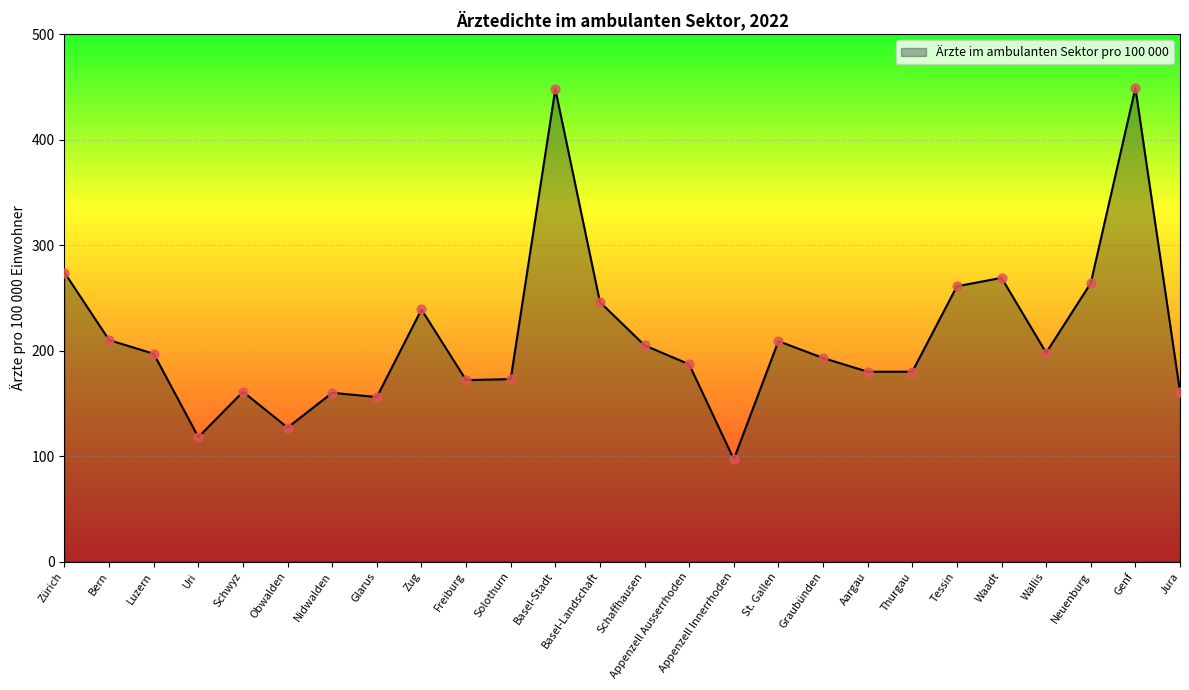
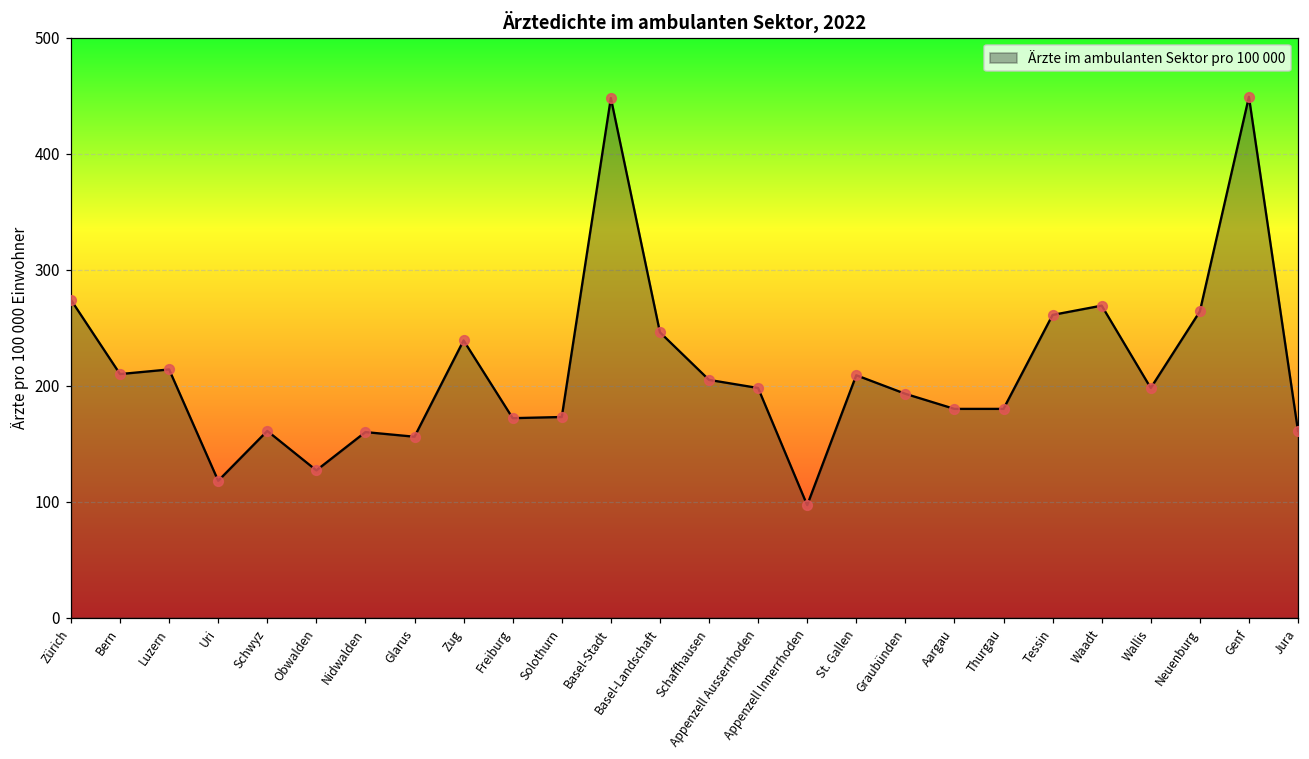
  {
    "Zürich": 274,
    "Bern": 210,
-   "Luzern": 197,
+   "Luzern": 214,
    "Uri": 118,
    "Schwyz": 161,
    "Obwalden": 127,
    "Nidwalden": 160,
    "Glarus": 156,
    "Zug": 239,
    "Freiburg": 172,
    "Solothurn": 173,
    "Basel-Stadt": 448,
    "Basel-Landschaft": 246,
    "Schaffhausen": 205,
-   "Appenzell Ausserrhoden": 187,
+   "Appenzell Ausserrhoden": 198,
    "Appenzell Innerrhoden": 97,
    "St. Gallen": 209,
    "Graubünden": 193,
    "Aargau": 180,
    "Thurgau": 180,
    "Tessin": 261,
    "Waadt": 269,
    "Wallis": 198,
    "Neuenburg": 264,
    "Genf": 449,
    "Jura": 161
  }
